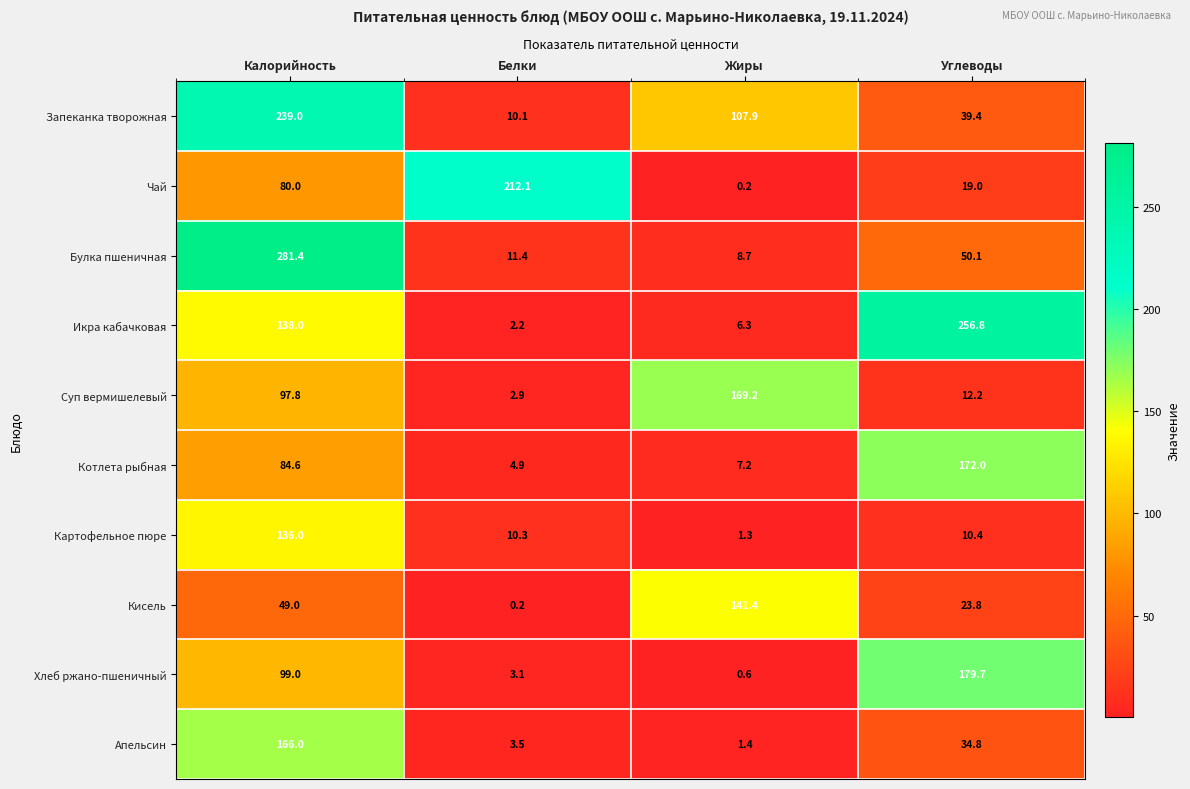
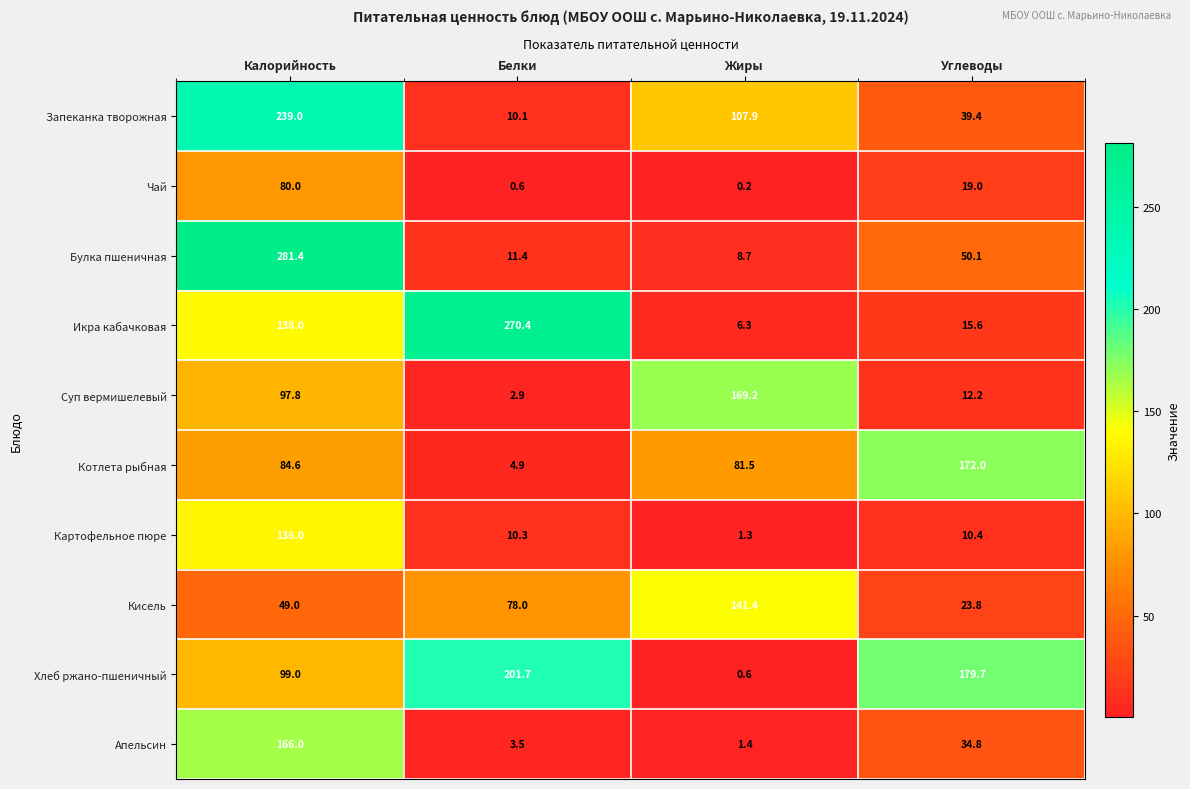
  {
    "Запеканка творожная": {
      "Калорийность": 239.0,
      "Белки": 10.1,
      "Жиры": 107.9,
      "Углеводы": 39.4
    },
    "Чай": {
      "Калорийность": 80.0,
-     "Белки": 212.1,
+     "Белки": 0.6,
      "Жиры": 0.2,
      "Углеводы": 19.0
    },
    "Булка пшеничная": {
      "Калорийность": 281.4,
      "Белки": 11.4,
      "Жиры": 8.7,
      "Углеводы": 50.1
    },
    "Икра кабачковая": {
      "Калорийность": 138.0,
-     "Белки": 2.2,
+     "Белки": 270.4,
      "Жиры": 6.3,
-     "Углеводы": 256.8
+     "Углеводы": 15.6
    },
    "Суп вермишелевый": {
      "Калорийность": 97.8,
      "Белки": 2.9,
      "Жиры": 169.2,
      "Углеводы": 12.2
    },
    "Котлета рыбная": {
      "Калорийность": 84.6,
      "Белки": 4.9,
-     "Жиры": 7.2,
+     "Жиры": 81.5,
      "Углеводы": 172.0
    },
    "Картофельное пюре": {
      "Калорийность": 136.0,
      "Белки": 10.3,
      "Жиры": 1.3,
      "Углеводы": 10.4
    },
    "Кисель": {
      "Калорийность": 49.0,
-     "Белки": 0.2,
+     "Белки": 78.0,
      "Жиры": 141.4,
      "Углеводы": 23.8
    },
    "Хлеб ржано-пшеничный": {
      "Калорийность": 99.0,
-     "Белки": 3.1,
+     "Белки": 201.7,
      "Жиры": 0.6,
      "Углеводы": 179.7
    },
    "Апельсин": {
      "Калорийность": 166.0,
      "Белки": 3.5,
      "Жиры": 1.4,
      "Углеводы": 34.8
    }
  }
